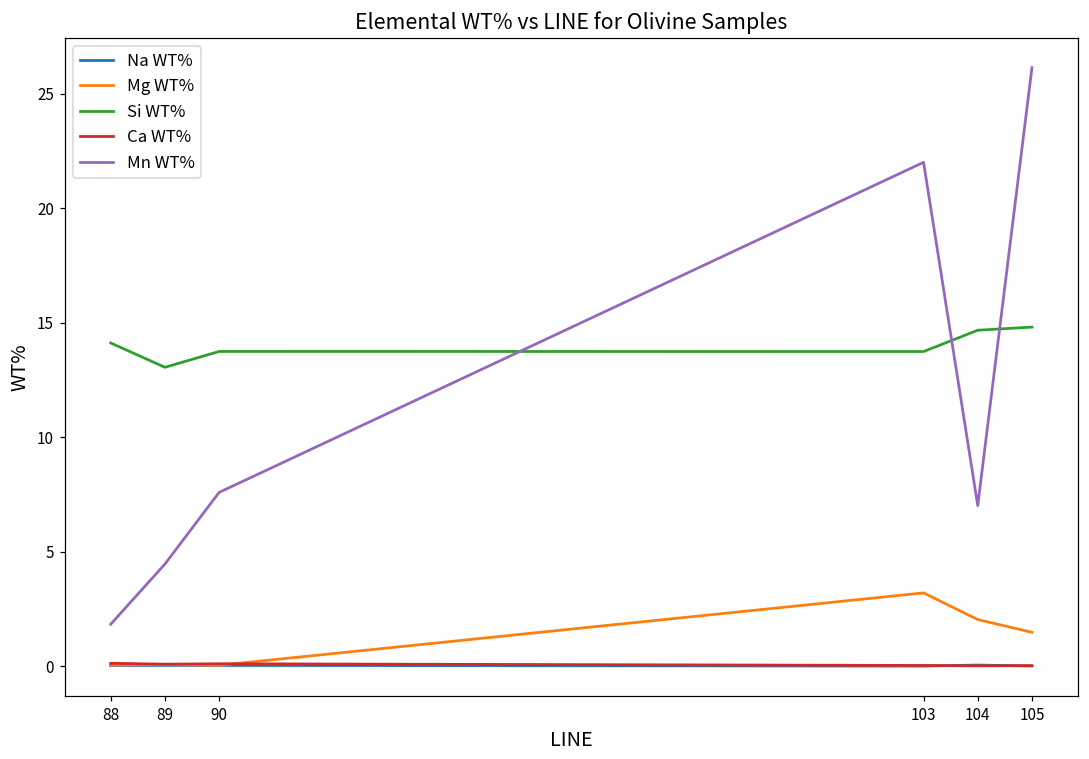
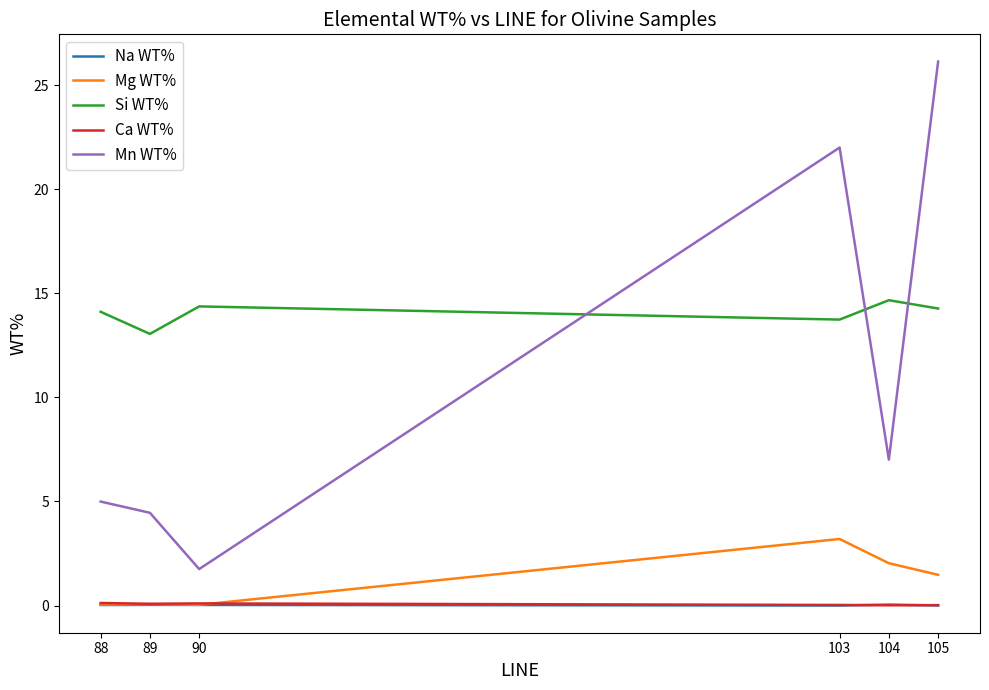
  {
    "Mg WT%": {
      "103": 3.2,
      "104": 2.0,
      "105": 1.5
    },
    "Si WT%": {
      "88": 14.1,
      "89": 13.1,
-     "90": 13.7,
+     "90": 14.4,
      "103": 13.7,
      "104": 14.7,
-     "105": 14.8
+     "105": 14.3
    },
    "Mn WT%": {
-     "88": 1.8,
+     "88": 5.0,
      "89": 4.5,
-     "90": 7.6,
+     "90": 1.8,
      "103": 22.0,
      "104": 7.0,
      "105": 26.1
    }
  }
